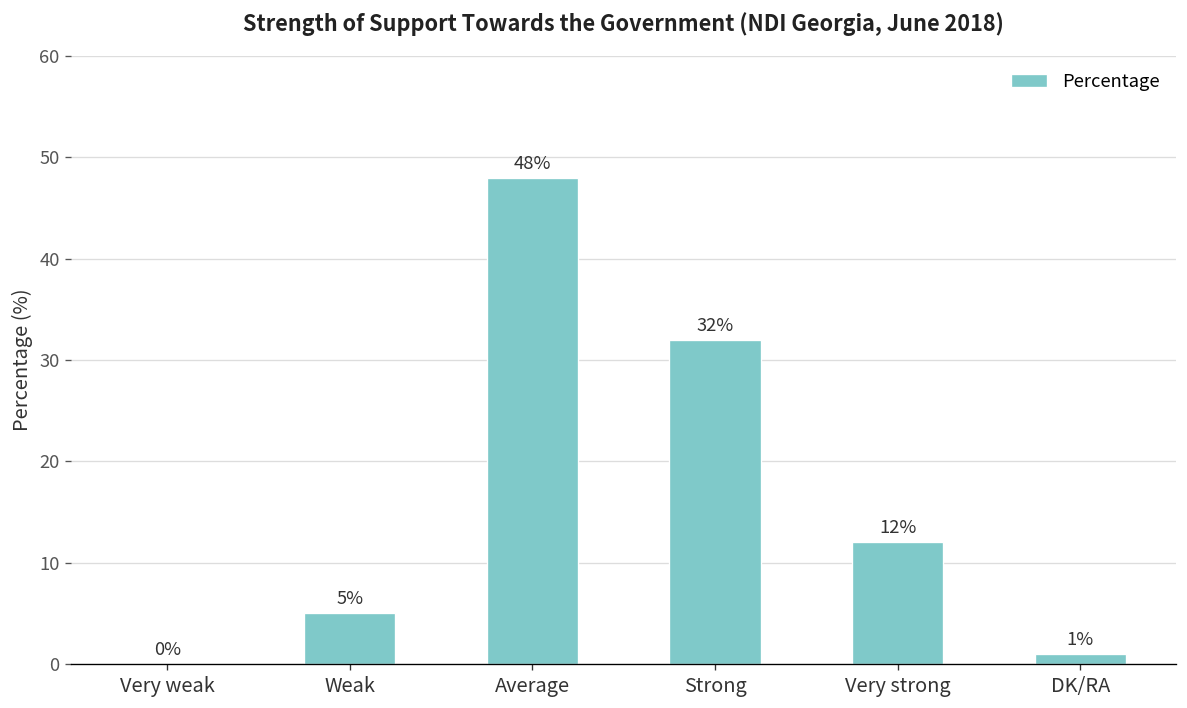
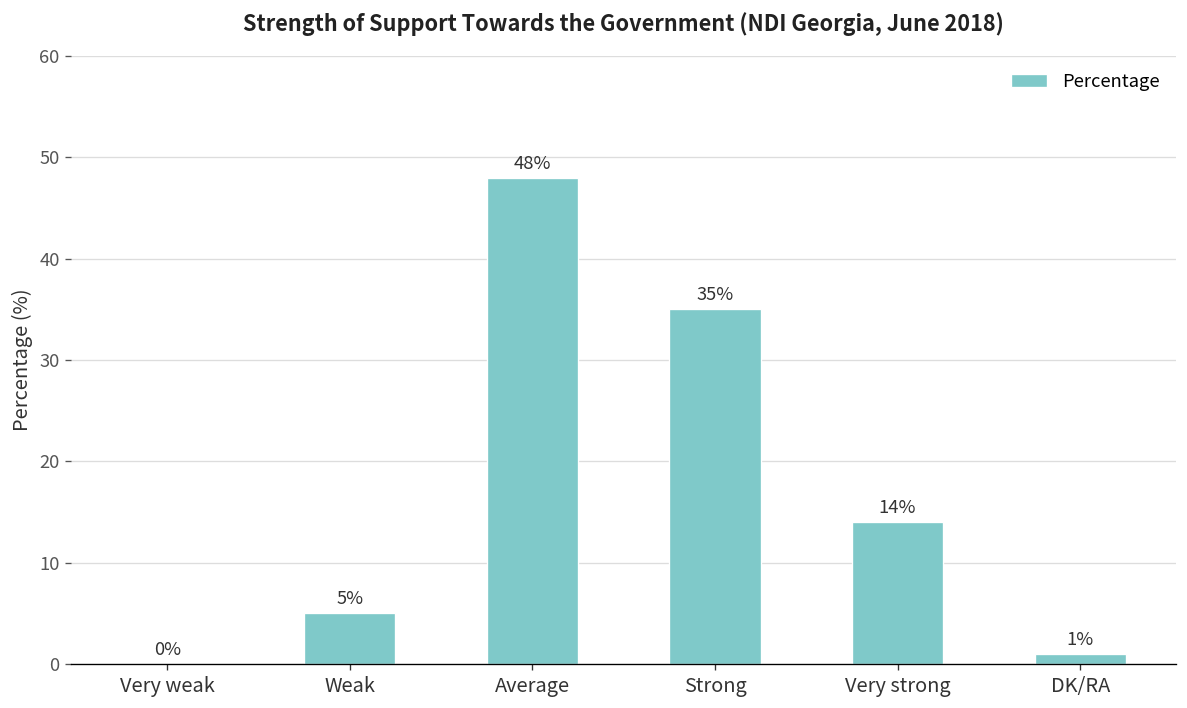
  {
    "Very weak": "0%",
    "Weak": "5%",
    "Average": "48%",
-   "Strong": "32%",
-   "Very strong": "12%",
+   "Strong": "35%",
+   "Very strong": "14%",
    "DK/RA": "1%"
  }
